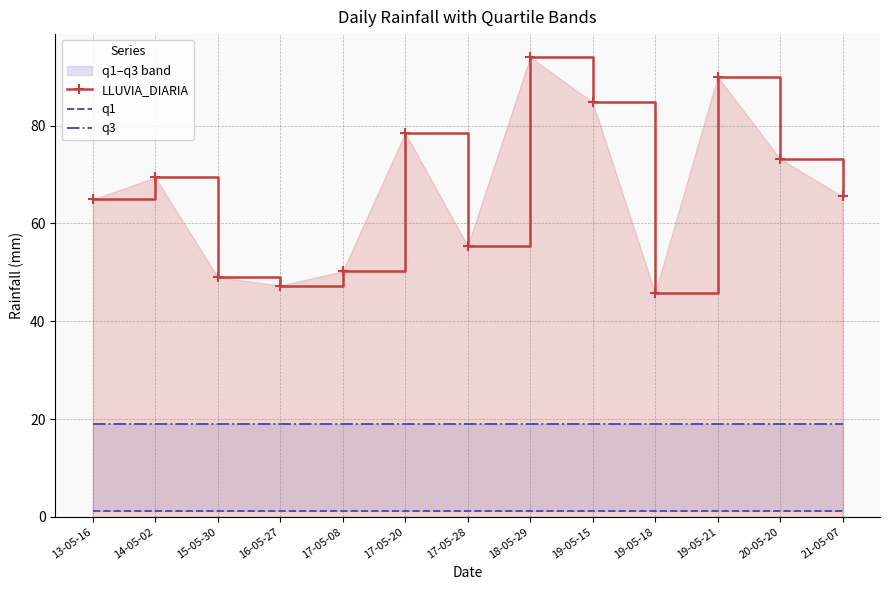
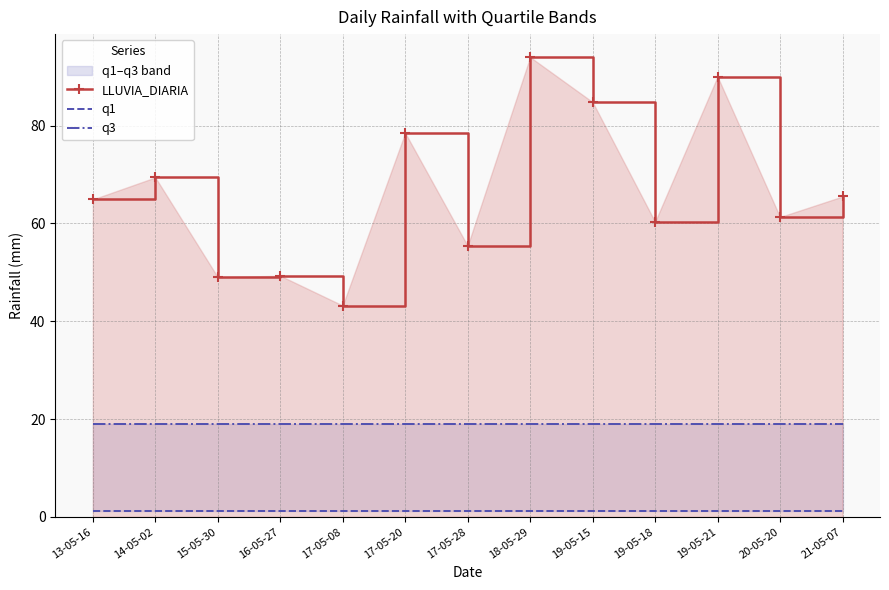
  {
    "LLUVIA_DIARIA": {
      "13-05-16": 65,
      "14-05-02": 69,
      "15-05-30": 49,
-     "16-05-27": 47,
-     "17-05-08": 50,
+     "16-05-27": 49,
+     "17-05-08": 43,
      "17-05-20": 79,
      "17-05-28": 55,
      "18-05-29": 94,
      "19-05-15": 85,
-     "19-05-18": 46,
+     "19-05-18": 60,
      "19-05-21": 90,
-     "20-05-20": 73,
+     "20-05-20": 61,
      "21-05-07": 66
    },
    "q1": {
      "13-05-16": 1,
      "14-05-02": 1,
      "15-05-30": 1,
      "16-05-27": 1,
      "17-05-08": 1,
      "17-05-20": 1,
      "17-05-28": 1,
      "18-05-29": 1,
      "19-05-15": 1,
      "19-05-18": 1,
      "19-05-21": 1,
      "20-05-20": 1,
      "21-05-07": 1
    },
    "q1–q3 band": {
      "13-05-16": 19,
      "14-05-02": 19,
      "15-05-30": 19,
      "16-05-27": 19,
      "17-05-08": 19,
      "17-05-20": 19,
      "17-05-28": 19,
      "18-05-29": 19,
      "19-05-15": 19,
      "19-05-18": 19,
      "19-05-21": 19,
      "20-05-20": 19,
      "21-05-07": 19
    }
  }
